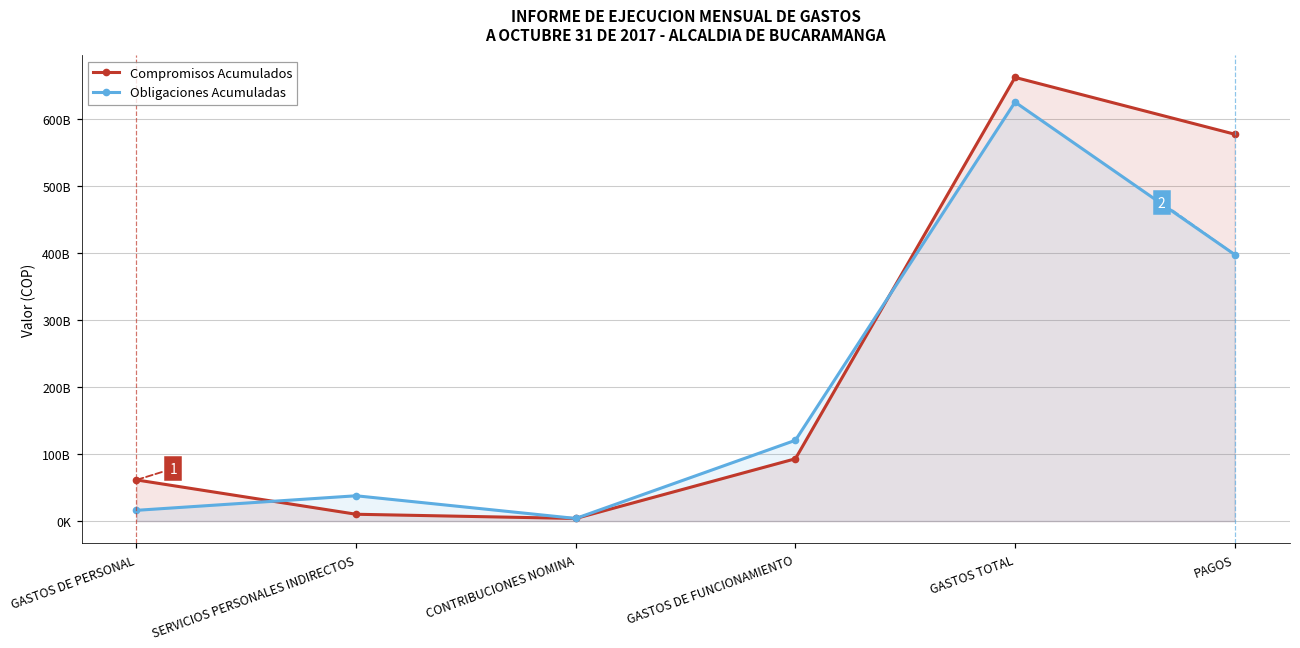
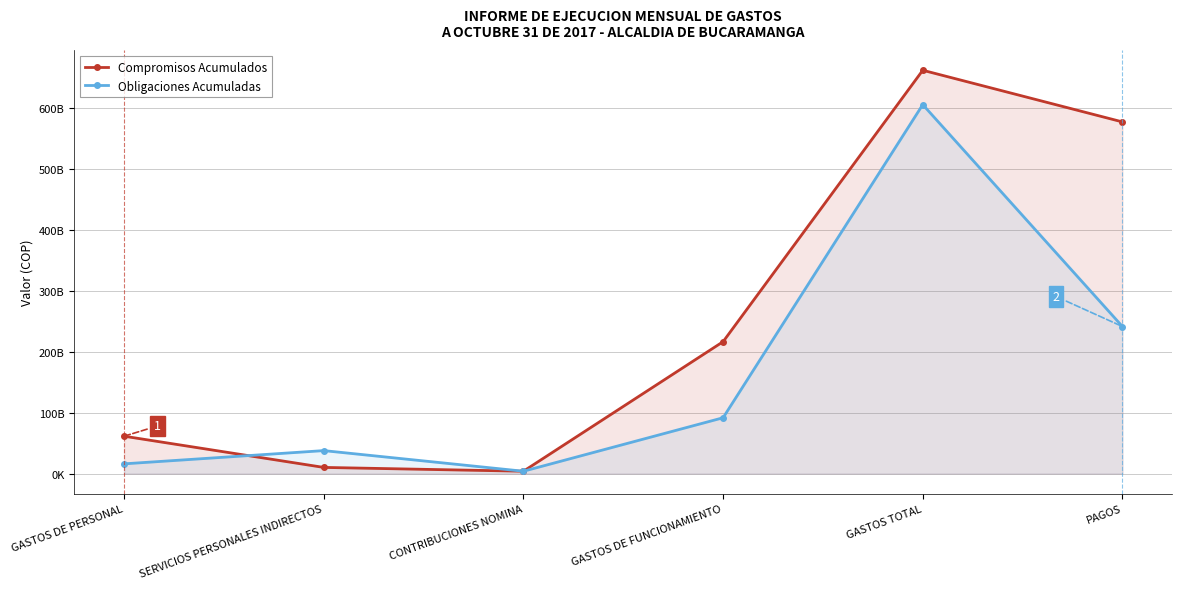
  {
    "Compromisos Acumulados": {
      "GASTOS DE PERSONAL": 60000000000,
      "SERVICIOS PERSONALES INDIRECTOS": 10000000000,
-     "GASTOS DE FUNCIONAMIENTO": 90000000000,
+     "GASTOS DE FUNCIONAMIENTO": 220000000000,
      "GASTOS TOTAL": 660000000000,
      "PAGOS": 580000000000
    },
    "Obligaciones Acumuladas": {
      "GASTOS DE PERSONAL": 20000000000,
      "SERVICIOS PERSONALES INDIRECTOS": 40000000000,
-     "GASTOS DE FUNCIONAMIENTO": 120000000000,
-     "GASTOS TOTAL": 630000000000,
-     "PAGOS": 400000000000
+     "GASTOS DE FUNCIONAMIENTO": 90000000000,
+     "GASTOS TOTAL": 610000000000,
+     "PAGOS": 240000000000
    }
  }
